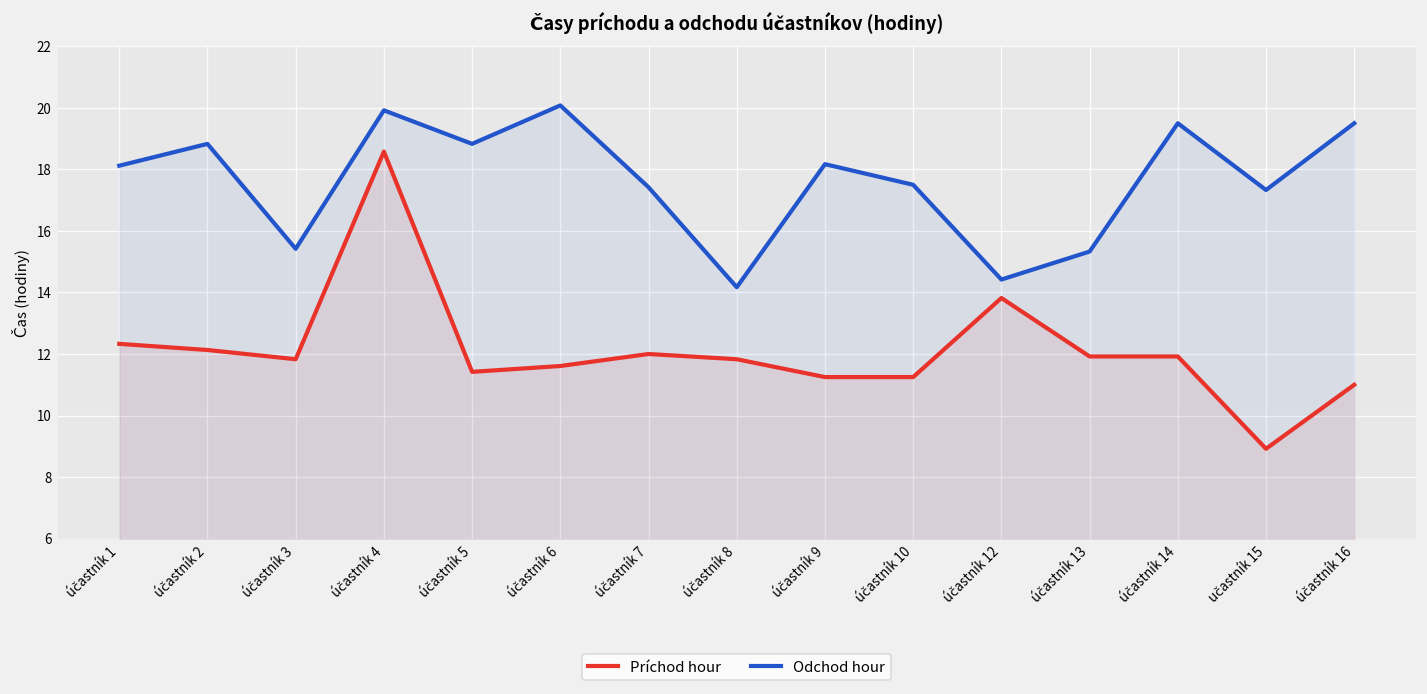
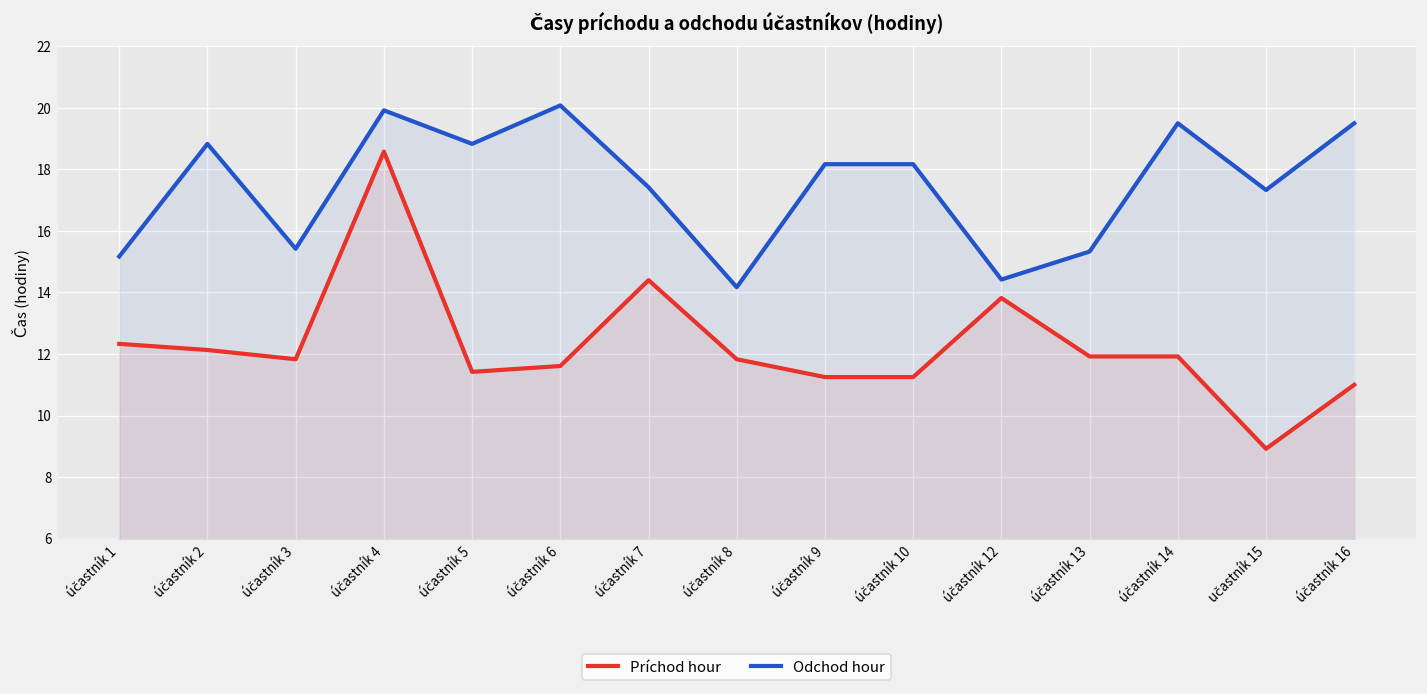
  {
    "Príchod hour": {
      "účastník 1": 12.3,
      "účastník 2": 12.1,
      "účastník 3": 11.8,
      "účastník 4": 18.6,
      "účastník 5": 11.4,
      "účastník 6": 11.6,
-     "účastník 7": 12.0,
+     "účastník 7": 14.4,
      "účastník 8": 11.8,
      "účastník 9": 11.3,
      "účastník 10": 11.3,
      "účastník 12": 13.8,
      "účastník 13": 11.9,
      "účastník 14": 11.9,
      "učastník 15": 8.9,
      "účastník 16": 11.0
    },
    "Odchod hour": {
-     "účastník 1": 18.1,
+     "účastník 1": 15.2,
      "účastník 2": 18.8,
      "účastník 3": 15.4,
      "účastník 4": 19.9,
      "účastník 5": 18.8,
      "účastník 6": 20.1,
      "účastník 7": 17.4,
      "účastník 8": 14.2,
      "účastník 9": 18.2,
-     "účastník 10": 17.5,
+     "účastník 10": 18.2,
      "účastník 12": 14.4,
      "účastník 13": 15.3,
      "účastník 14": 19.5,
      "učastník 15": 17.3,
      "účastník 16": 19.5
    }
  }
